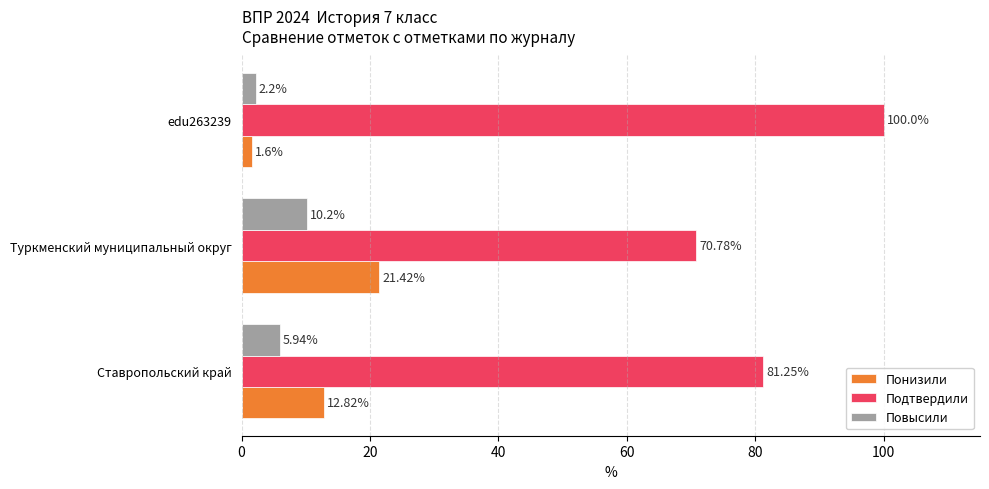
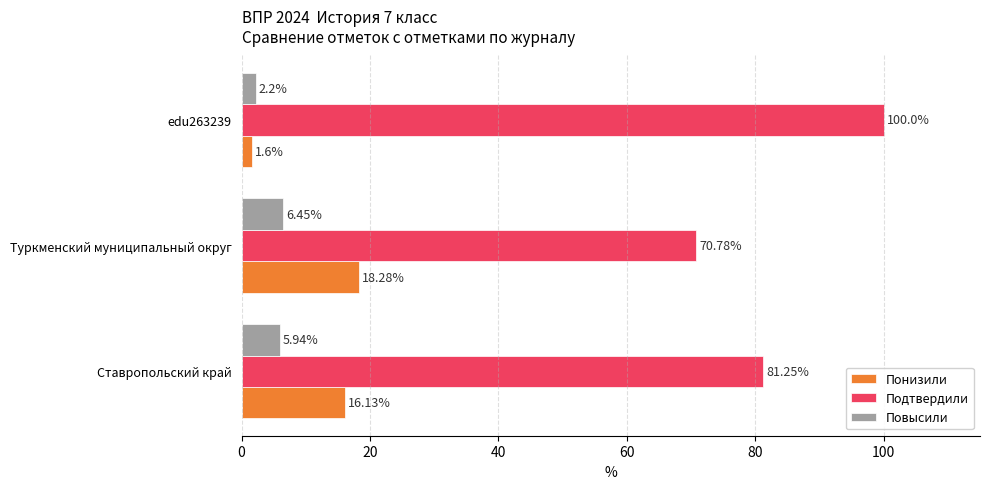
  {
    "Понизили": {
      "edu263239": "1.6%",
-     "Туркменский муниципальный округ": "21.42%",
-     "Ставропольский край": "12.82%"
+     "Туркменский муниципальный округ": "18.28%",
+     "Ставропольский край": "16.13%"
    },
    "Подтвердили": {
      "edu263239": "100.0%",
      "Туркменский муниципальный округ": "70.78%",
      "Ставропольский край": "81.25%"
    },
    "Повысили": {
      "edu263239": "2.2%",
-     "Туркменский муниципальный округ": "10.2%",
+     "Туркменский муниципальный округ": "6.45%",
      "Ставропольский край": "5.94%"
    }
  }
